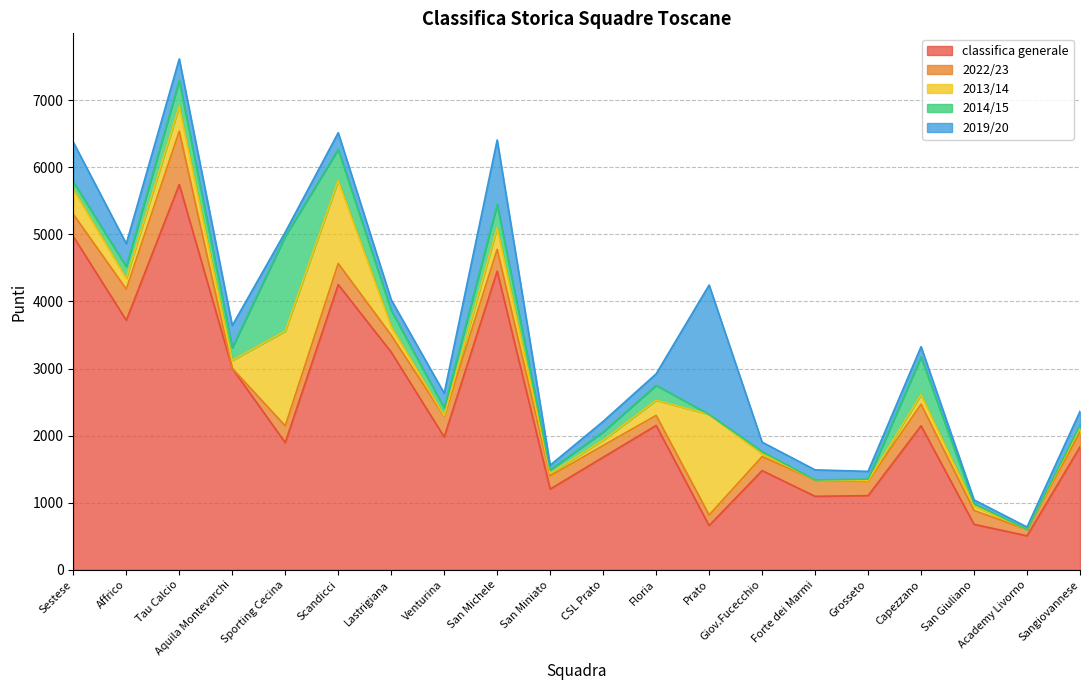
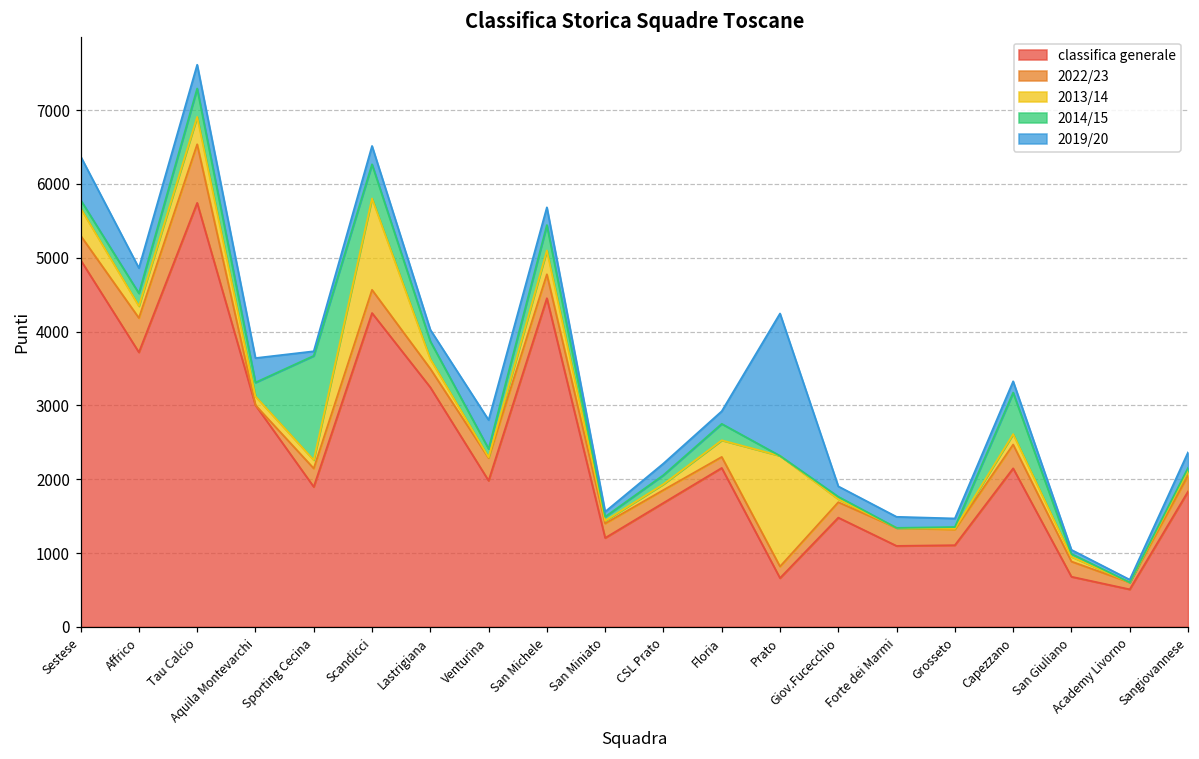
  {
    "2013/14": {
      "Sestese": 400,
      "Affrico": 200,
      "Tau Calcio": 400,
      "Aquila Montevarchi": 100,
-     "Sporting Cecina": 1400,
+     "Sporting Cecina": 100,
      "Scandicci": 1200,
      "Lastrigiana": 100,
      "San Michele": 300,
      "CSL Prato": 100,
      "Floria": 200,
      "Capezzano": 100,
      "Sangiovannese": 100
    },
    "2014/15": {
      "Sestese": 100,
      "Affrico": 200,
      "Tau Calcio": 400,
      "Aquila Montevarchi": 200,
      "Sporting Cecina": 1400,
      "Scandicci": 500,
      "Lastrigiana": 200,
      "Venturina": 100,
      "San Michele": 300,
      "San Miniato": 100,
      "CSL Prato": 100,
      "Floria": 200,
      "Capezzano": 600,
      "Sangiovannese": 0
    },
    "2019/20": {
      "Sestese": 600,
      "Affrico": 300,
      "Tau Calcio": 300,
      "Aquila Montevarchi": 300,
      "Sporting Cecina": 100,
      "Scandicci": 200,
      "Lastrigiana": 200,
-     "Venturina": 200,
-     "San Michele": 1000,
+     "Venturina": 400,
+     "San Michele": 200,
      "San Miniato": 100,
      "CSL Prato": 200,
      "Floria": 200,
      "Prato": 1900,
      "Giov.Fucecchio": 100,
      "Forte dei Marmi": 200,
      "Grosseto": 100,
      "Capezzano": 200,
      "San Giuliano": 100,
      "Sangiovannese": 200
    }
  }
